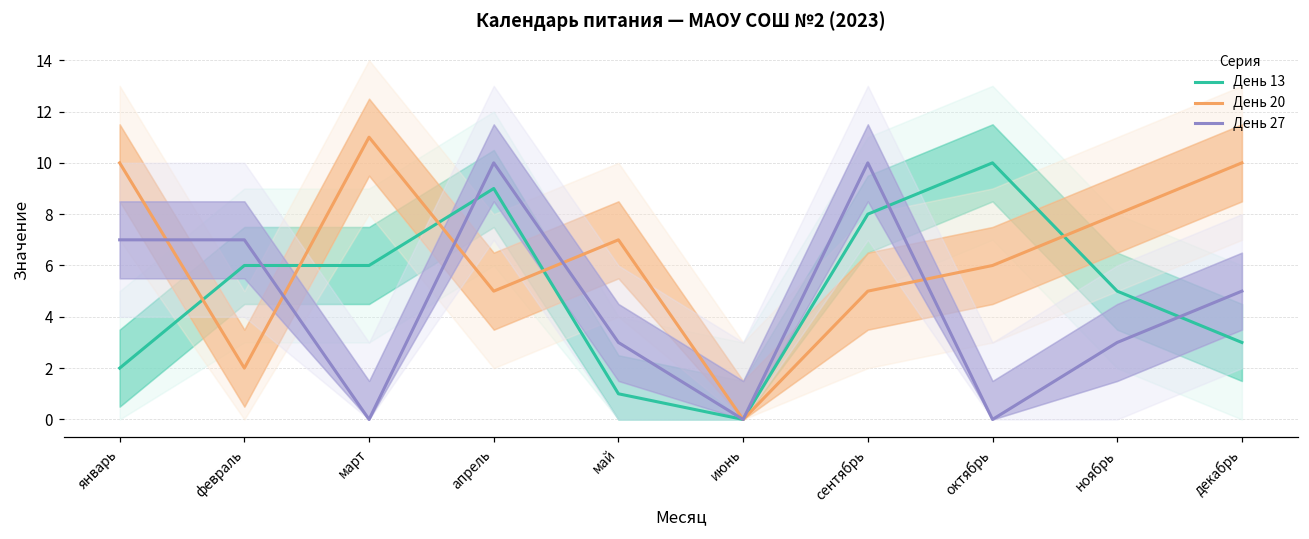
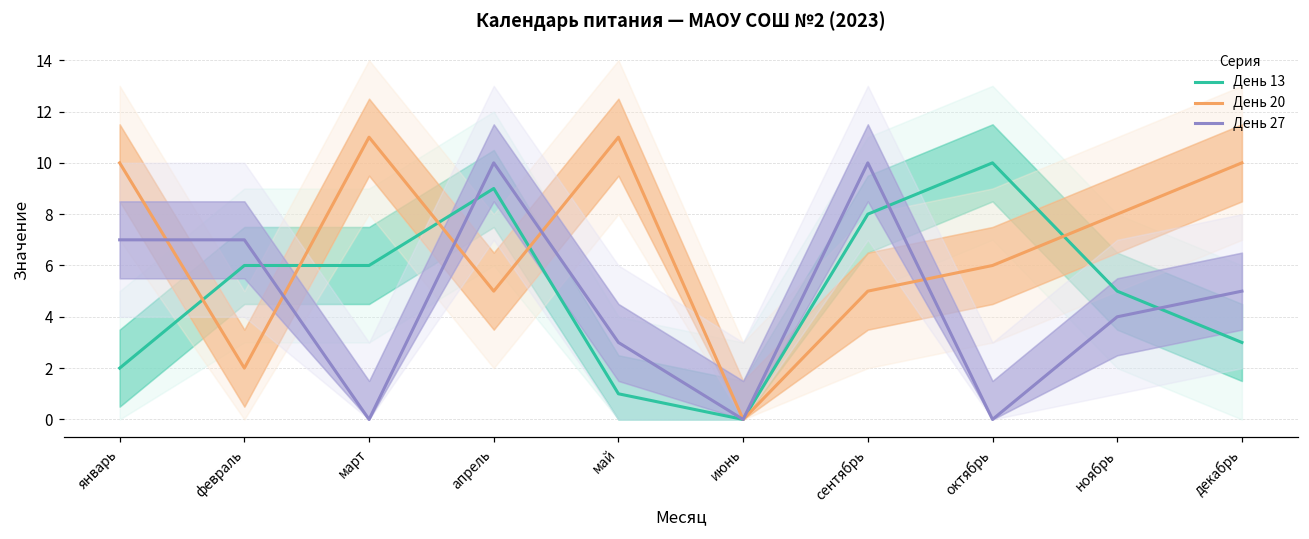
  {
    "День 13": {
      "январь": 2,
      "февраль": 6,
      "март": 6,
      "апрель": 9,
      "май": 1,
      "октябрь": 10,
      "ноябрь": 5,
      "декабрь": 3
    },
    "День 20": {
      "февраль": 2,
      "март": 11,
      "апрель": 5,
-     "май": 7,
+     "май": 11,
      "сентябрь": 5,
      "октябрь": 6,
      "декабрь": 10
    },
    "День 27": {
      "январь": 7,
      "февраль": 7,
      "март": 0,
      "апрель": 10,
      "май": 3,
      "сентябрь": 10,
      "октябрь": 0,
-     "ноябрь": 3,
+     "ноябрь": 4,
      "декабрь": 5
    }
  }
